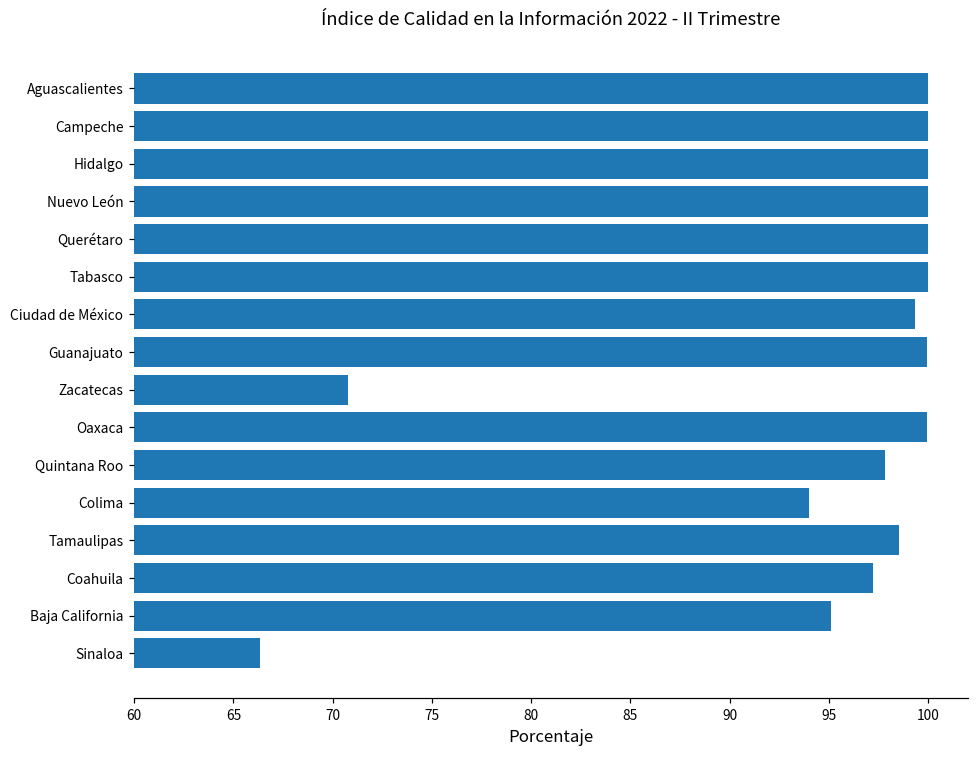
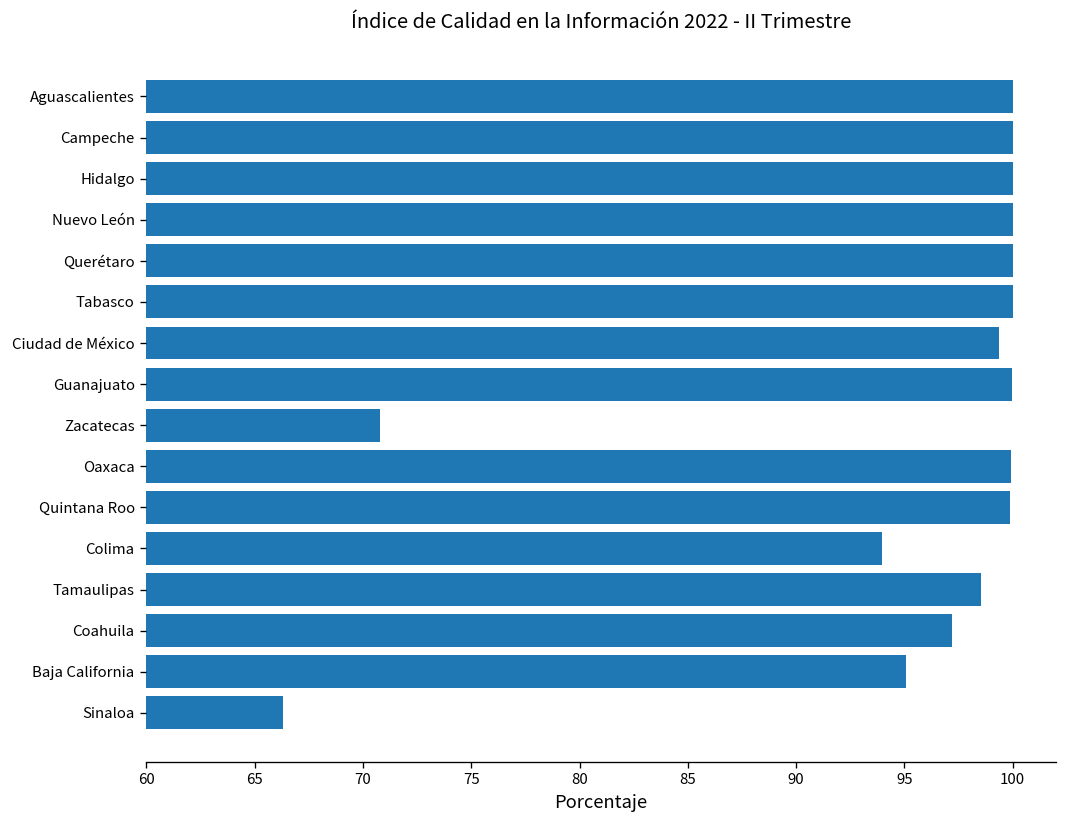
  {
    "Aguascalientes": 100.0,
    "Campeche": 100.0,
    "Hidalgo": 100.0,
    "Nuevo León": 100.0,
    "Querétaro": 100.0,
    "Tabasco": 100.0,
    "Ciudad de México": 99.4,
    "Guanajuato": 100.0,
    "Zacatecas": 70.8,
    "Oaxaca": 99.9,
-   "Quintana Roo": 97.8,
+   "Quintana Roo": 99.9,
    "Colima": 94.0,
    "Tamaulipas": 98.5,
    "Coahuila": 97.2,
    "Baja California": 95.1,
    "Sinaloa": 66.3
  }
